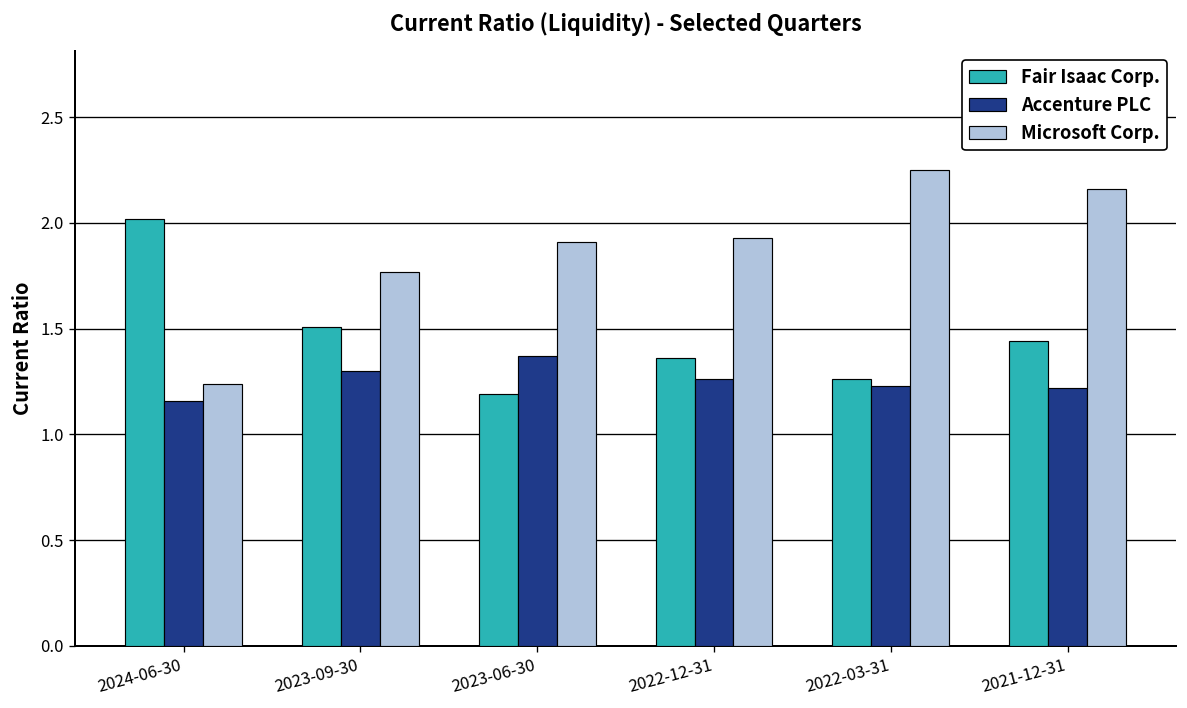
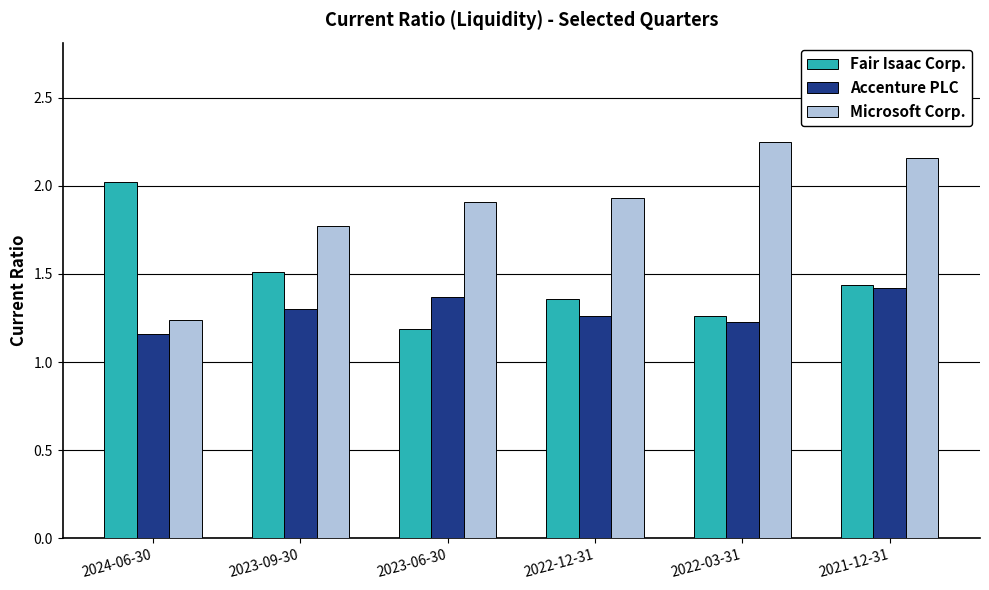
  {
    "Fair Isaac Corp.": {
      "2024-06-30": 2.02,
      "2023-09-30": 1.51,
      "2023-06-30": 1.19,
      "2022-12-31": 1.36,
      "2022-03-31": 1.26,
      "2021-12-31": 1.44
    },
    "Accenture PLC": {
      "2024-06-30": 1.16,
      "2023-09-30": 1.30,
      "2023-06-30": 1.37,
      "2022-12-31": 1.26,
      "2022-03-31": 1.23,
-     "2021-12-31": 1.22
+     "2021-12-31": 1.42
    },
    "Microsoft Corp.": {
      "2024-06-30": 1.24,
      "2023-09-30": 1.77,
      "2023-06-30": 1.91,
      "2022-12-31": 1.93,
      "2022-03-31": 2.25,
      "2021-12-31": 2.16
    }
  }
